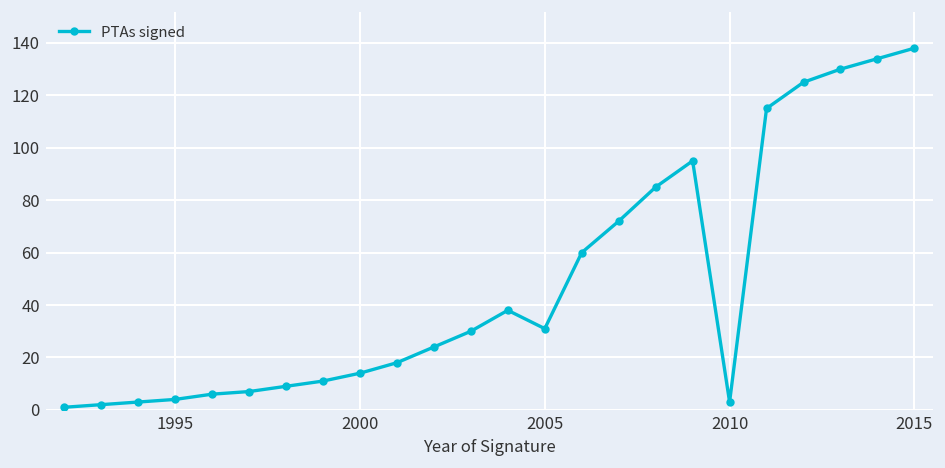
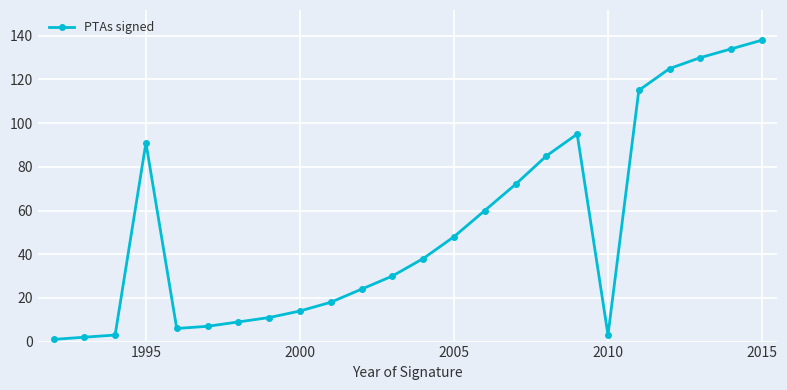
  {
-   "1995": 4,
+   "1995": 91,
    "2000": 14,
-   "2005": 31,
+   "2005": 48,
    "2010": 3,
    "2015": 138
  }
